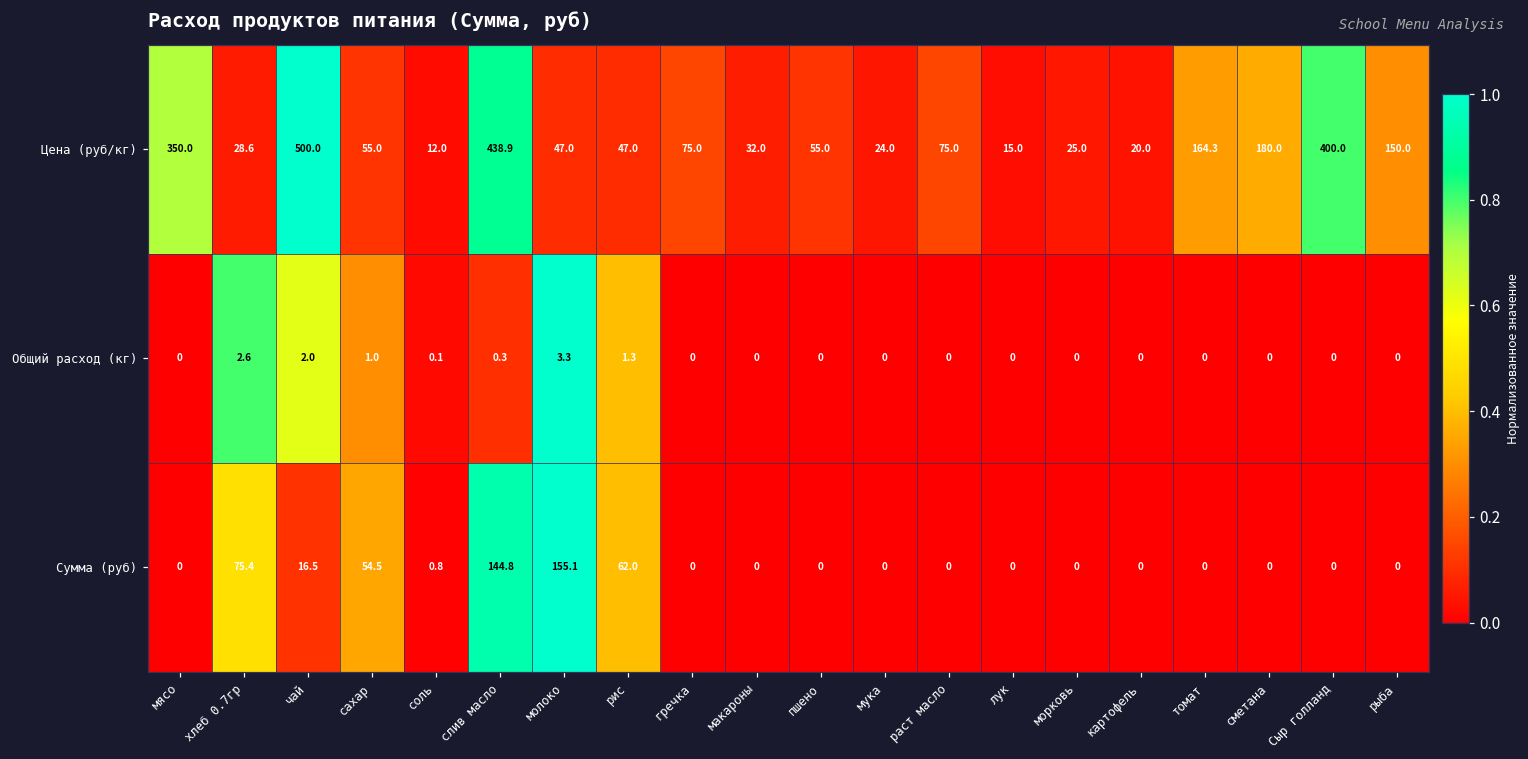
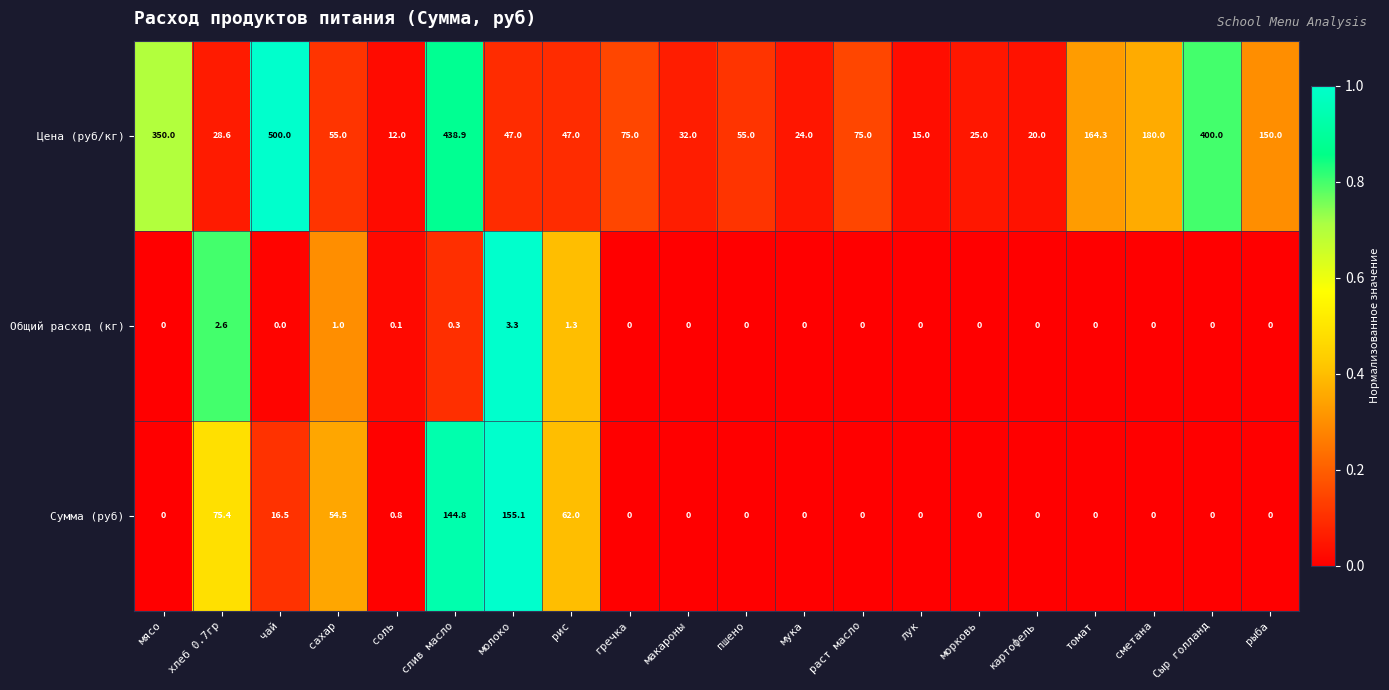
  {
    "Цена (руб/кг)": {
      "мясо": 350.0,
      "хлеб 0.7гр": 28.6,
      "чай": 500.0,
      "сахар": 55.0,
      "соль": 12.0,
      "слив масло": 438.9,
      "молоко": 47.0,
      "рис": 47.0,
      "гречка": 75.0,
      "макароны": 32.0,
      "пшено": 55.0,
      "мука": 24.0,
      "раст масло": 75.0,
      "лук": 15.0,
      "морковь": 25.0,
      "картофель": 20.0,
      "томат": 164.3,
      "сметана": 180.0,
      "Сыр голланд": 400.0,
      "рыба": 150.0
    },
    "Общий расход (кг)": {
      "мясо": 0,
      "хлеб 0.7гр": 2.6,
-     "чай": 2.0,
+     "чай": 0.0,
      "сахар": 1.0,
      "соль": 0.1,
      "слив масло": 0.3,
      "молоко": 3.3,
      "рис": 1.3,
      "гречка": 0,
      "макароны": 0,
      "пшено": 0,
      "мука": 0,
      "раст масло": 0,
      "лук": 0,
      "морковь": 0,
      "картофель": 0,
      "томат": 0,
      "сметана": 0,
      "Сыр голланд": 0,
      "рыба": 0
    },
    "Сумма (руб)": {
      "мясо": 0,
      "хлеб 0.7гр": 75.4,
      "чай": 16.5,
      "сахар": 54.5,
      "соль": 0.8,
      "слив масло": 144.8,
      "молоко": 155.1,
      "рис": 62.0,
      "гречка": 0,
      "макароны": 0,
      "пшено": 0,
      "мука": 0,
      "раст масло": 0,
      "лук": 0,
      "морковь": 0,
      "картофель": 0,
      "томат": 0,
      "сметана": 0,
      "Сыр голланд": 0,
      "рыба": 0
    }
  }
